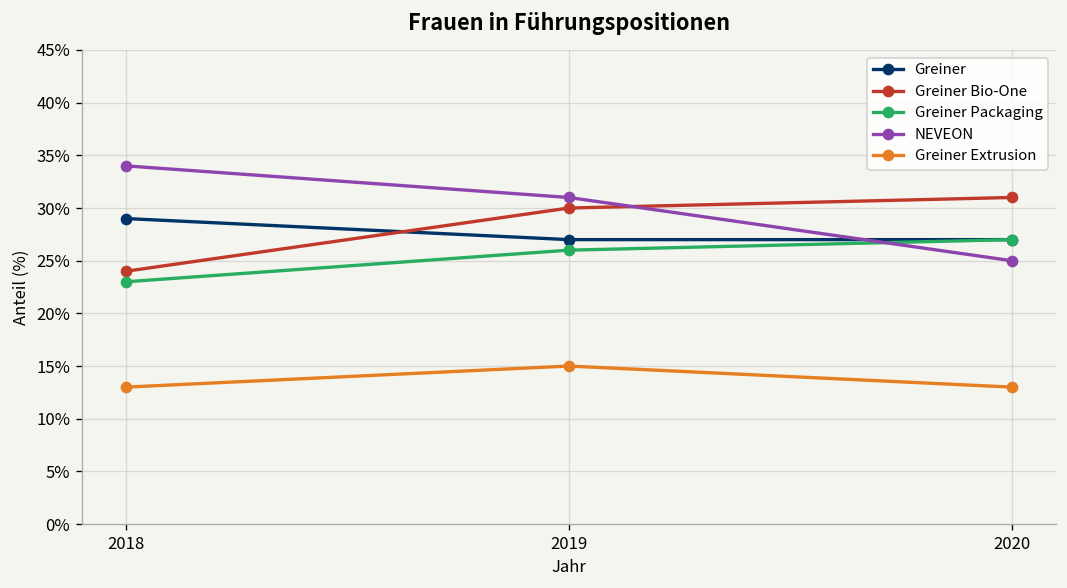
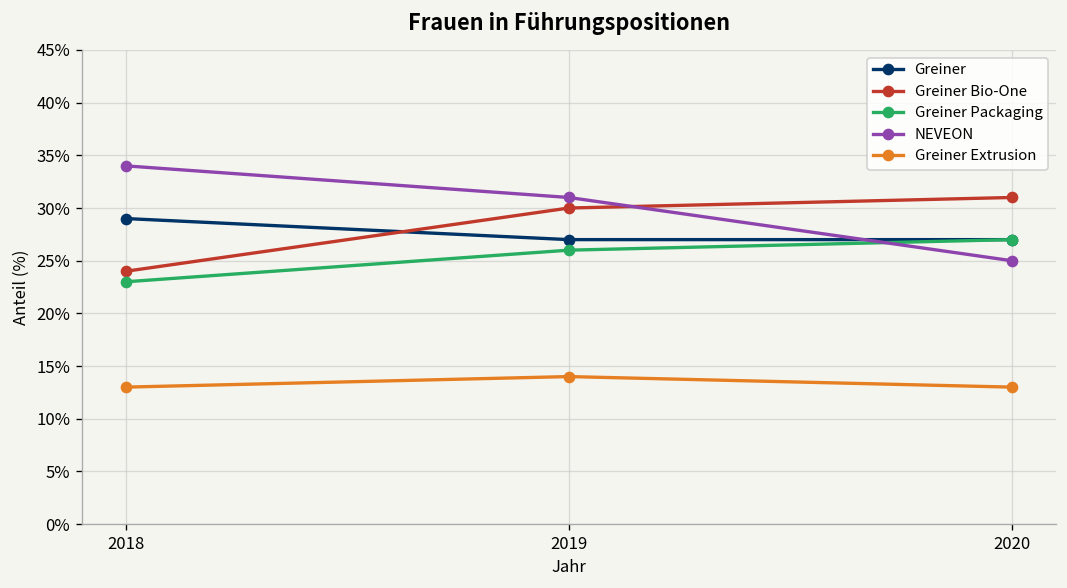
  {
    "Greiner": {
      "2018": "29%",
      "2019": "27%"
    },
    "Greiner Bio-One": {
      "2018": "24%",
      "2019": "30%",
      "2020": "31%"
    },
    "Greiner Packaging": {
      "2018": "23%",
      "2019": "26%"
    },
    "NEVEON": {
      "2018": "34%",
      "2019": "31%",
      "2020": "25%"
    },
    "Greiner Extrusion": {
      "2018": "13%",
-     "2019": "15%",
+     "2019": "14%",
      "2020": "13%"
    }
  }
